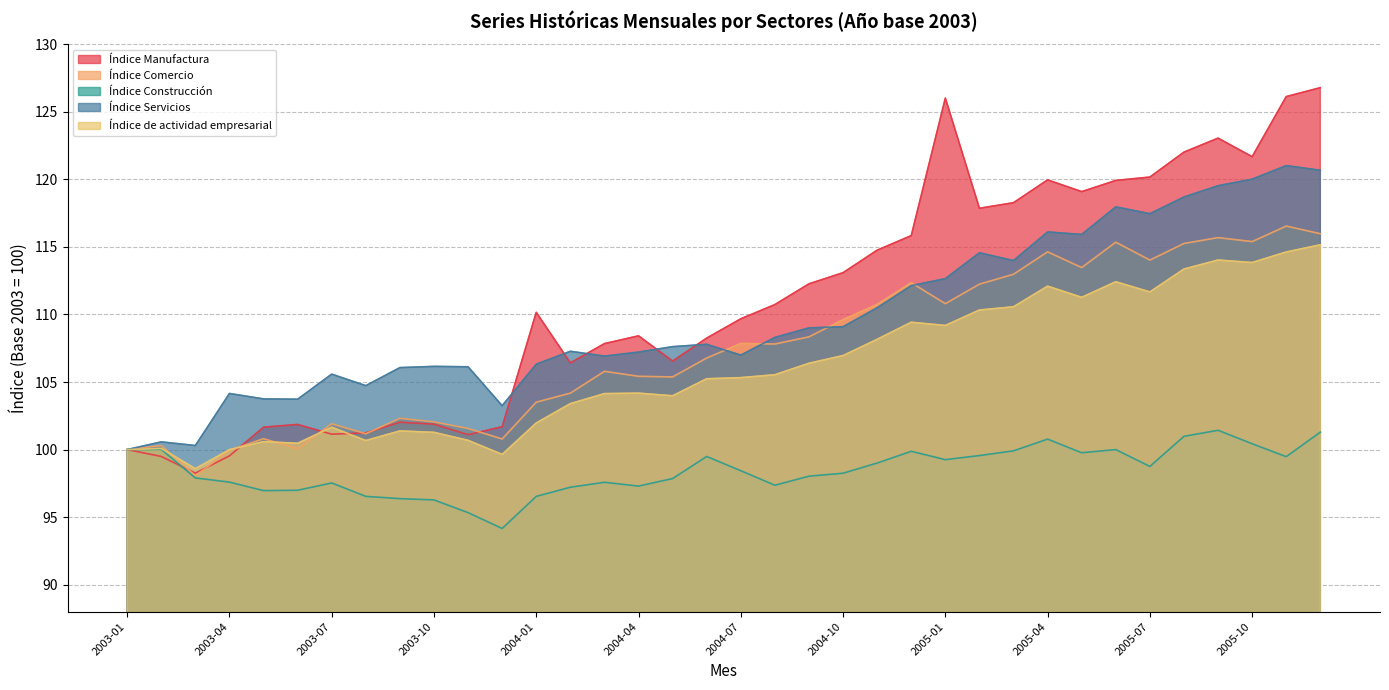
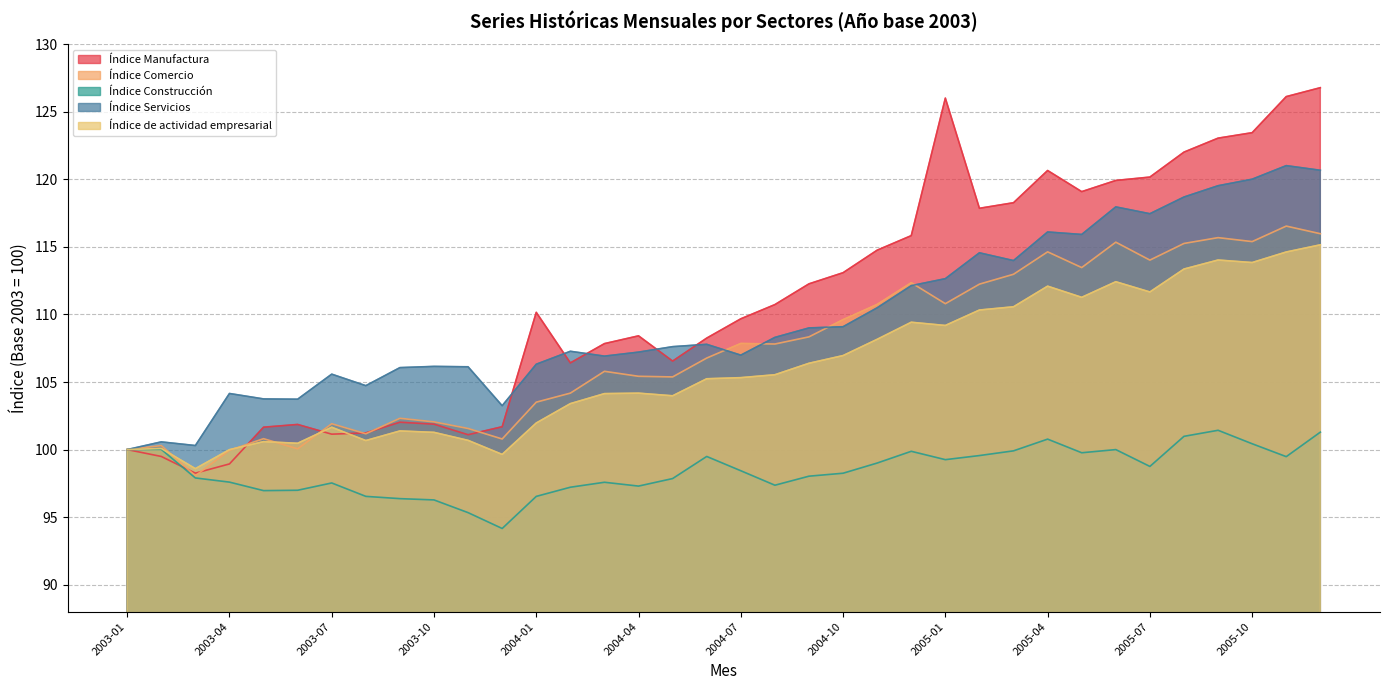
  {
    "Índice Manufactura": {
-     "2003-04": 99.5,
+     "2003-04": 98.9,
      "2003-07": 101.1,
      "2004-01": 110.2,
      "2004-04": 108.4,
      "2004-07": 109.7,
      "2004-10": 113.1,
      "2005-01": 126.0,
-     "2005-04": 120.0,
+     "2005-04": 120.7,
      "2005-07": 120.2,
-     "2005-10": 121.7
+     "2005-10": 123.5
    }
  }
